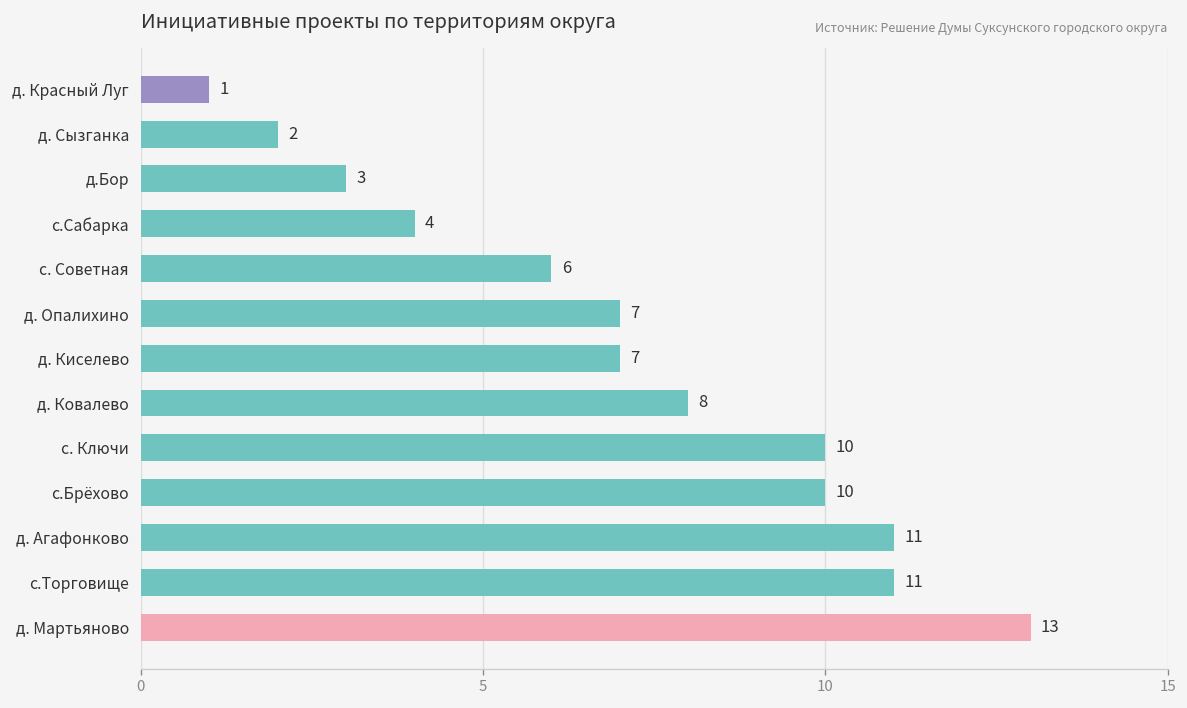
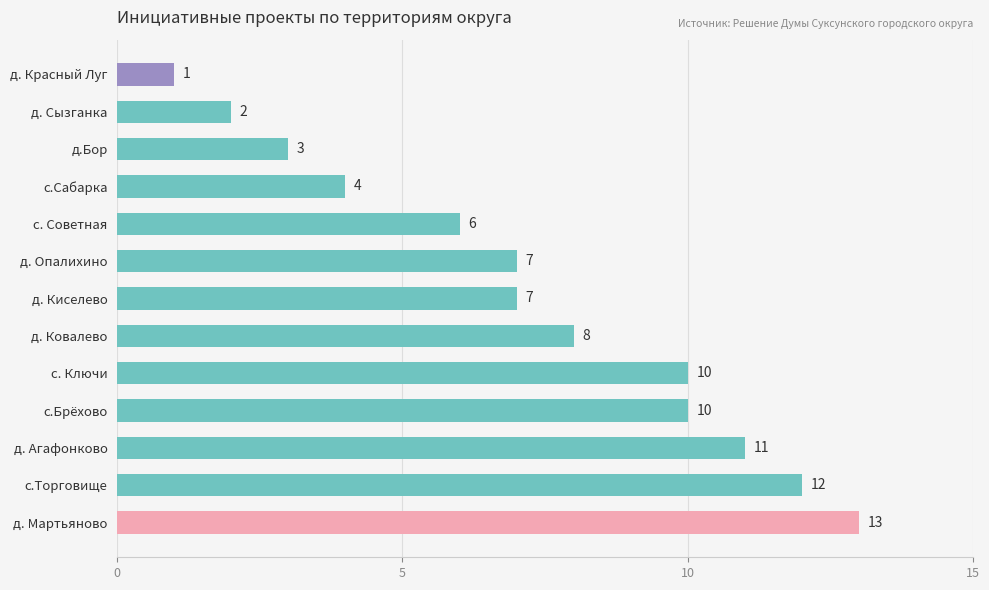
  {
    "д. Красный Луг": 1,
    "д. Сызганка": 2,
    "д.Бор": 3,
    "с.Сабарка": 4,
    "с. Советная": 6,
    "д. Опалихино": 7,
    "д. Киселево": 7,
    "д. Ковалево": 8,
    "с. Ключи": 10,
    "с.Брёхово": 10,
    "д. Агафонково": 11,
-   "с.Торговище": 11,
+   "с.Торговище": 12,
    "д. Мартьяново": 13
  }
